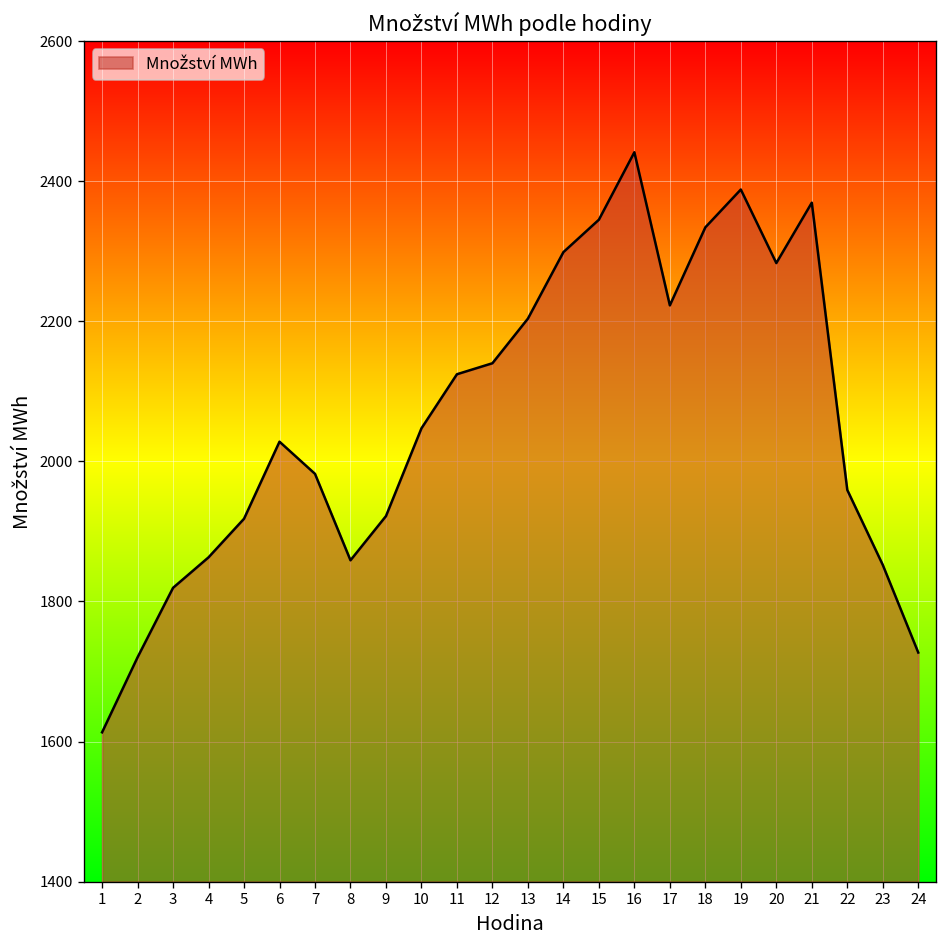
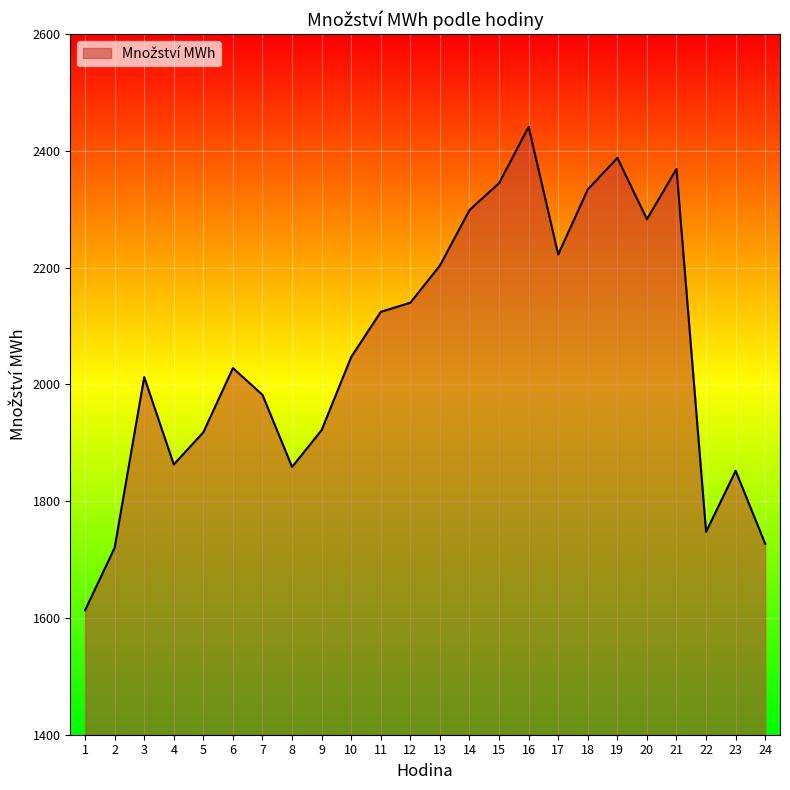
  {
    "1": 1610,
    "2": 1720,
-   "3": 1820,
+   "3": 2010,
    "4": 1860,
    "5": 1920,
    "6": 2030,
    "7": 1980,
    "8": 1860,
    "9": 1920,
    "10": 2050,
    "11": 2120,
    "12": 2140,
    "13": 2200,
    "14": 2300,
    "15": 2350,
    "16": 2440,
    "17": 2220,
    "18": 2330,
    "19": 2390,
    "20": 2280,
    "21": 2370,
-   "22": 1960,
+   "22": 1750,
    "23": 1850,
    "24": 1730
  }
